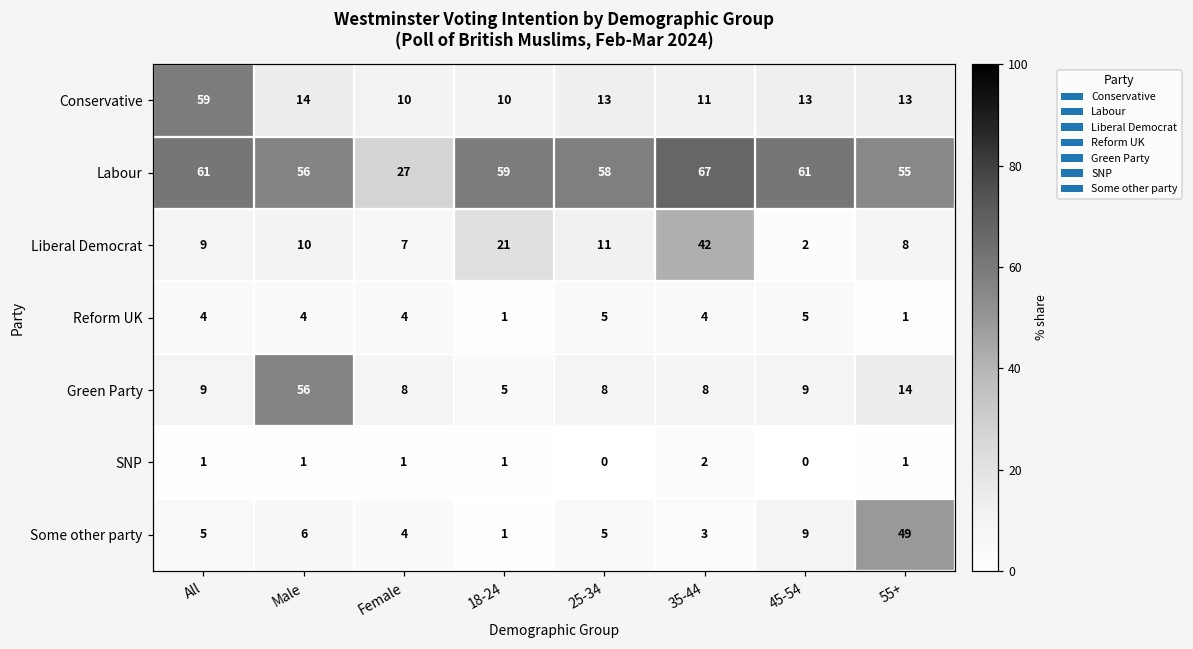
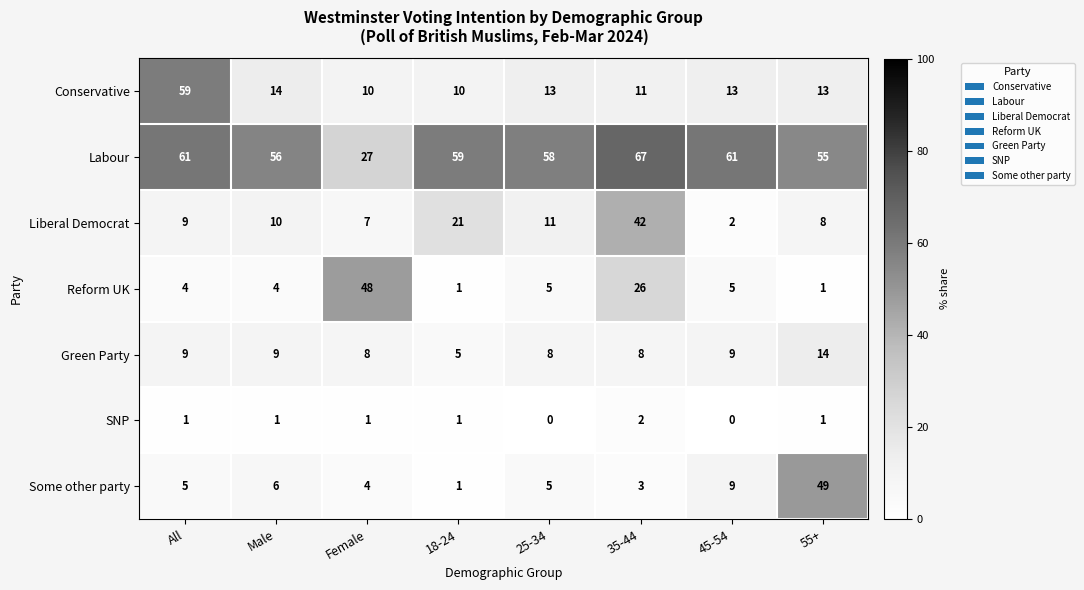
  {
    "Conservative": {
      "All": 59,
      "Male": 14,
      "Female": 10,
      "18-24": 10,
      "25-34": 13,
      "35-44": 11,
      "45-54": 13,
      "55+": 13
    },
    "Labour": {
      "All": 61,
      "Male": 56,
      "Female": 27,
      "18-24": 59,
      "25-34": 58,
      "35-44": 67,
      "45-54": 61,
      "55+": 55
    },
    "Liberal Democrat": {
      "All": 9,
      "Male": 10,
      "Female": 7,
      "18-24": 21,
      "25-34": 11,
      "35-44": 42,
      "45-54": 2,
      "55+": 8
    },
    "Reform UK": {
      "All": 4,
      "Male": 4,
-     "Female": 4,
+     "Female": 48,
      "18-24": 1,
      "25-34": 5,
-     "35-44": 4,
+     "35-44": 26,
      "45-54": 5,
      "55+": 1
    },
    "Green Party": {
      "All": 9,
-     "Male": 56,
+     "Male": 9,
      "Female": 8,
      "18-24": 5,
      "25-34": 8,
      "35-44": 8,
      "45-54": 9,
      "55+": 14
    },
    "SNP": {
      "All": 1,
      "Male": 1,
      "Female": 1,
      "18-24": 1,
      "25-34": 0,
      "35-44": 2,
      "45-54": 0,
      "55+": 1
    },
    "Some other party": {
      "All": 5,
      "Male": 6,
      "Female": 4,
      "18-24": 1,
      "25-34": 5,
      "35-44": 3,
      "45-54": 9,
      "55+": 49
    }
  }
